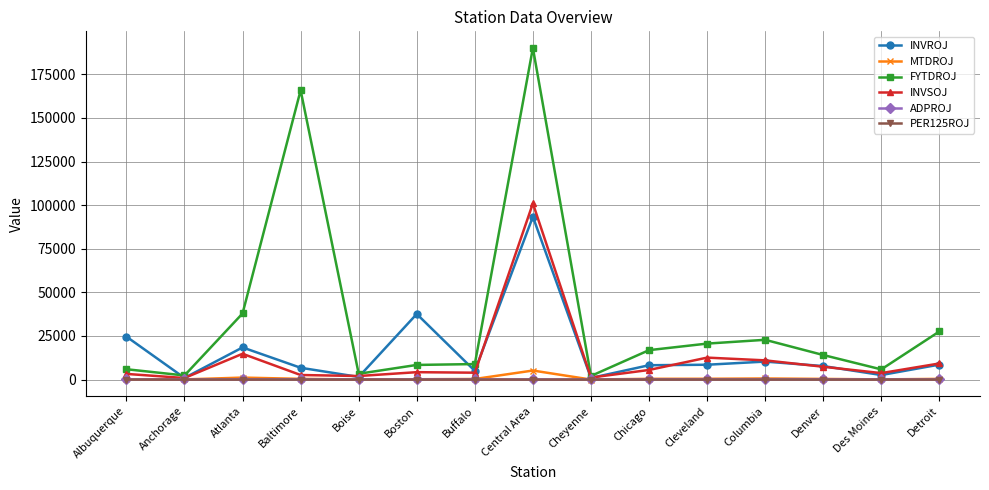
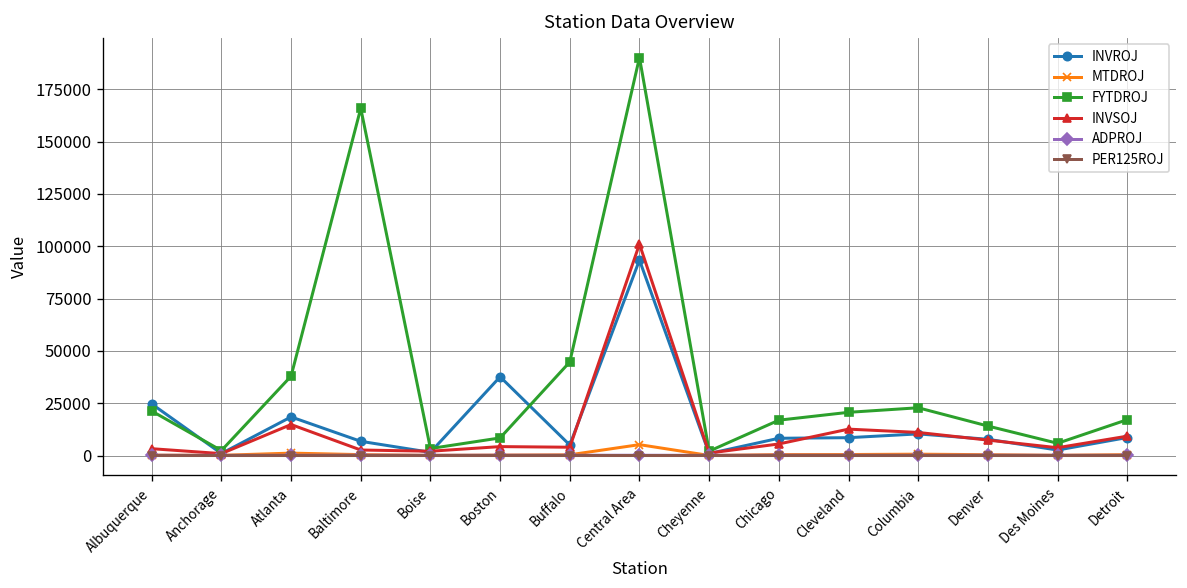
  {
    "INVROJ": {
      "Albuquerque": 25000,
      "Atlanta": 18000,
      "Baltimore": 7000,
      "Boston": 38000,
      "Central Area": 93000,
      "Chicago": 8000,
      "Cleveland": 9000
    },
    "MTDROJ": {
      "Central Area": 5000
    },
    "FYTDROJ": {
-     "Albuquerque": 6000,
+     "Albuquerque": 21000,
      "Atlanta": 38000,
      "Baltimore": 166000,
      "Boston": 8000,
-     "Buffalo": 9000,
+     "Buffalo": 45000,
      "Central Area": 190000,
      "Chicago": 17000,
      "Cleveland": 21000,
      "Columbia": 23000,
      "Denver": 14000,
      "Des Moines": 6000,
-     "Detroit": 28000
+     "Detroit": 17000
    },
    "INVSOJ": {
      "Albuquerque": 3000,
      "Atlanta": 15000,
      "Baltimore": 3000,
      "Boston": 4000,
      "Central Area": 101000,
      "Chicago": 6000,
      "Cleveland": 13000
    }
  }
